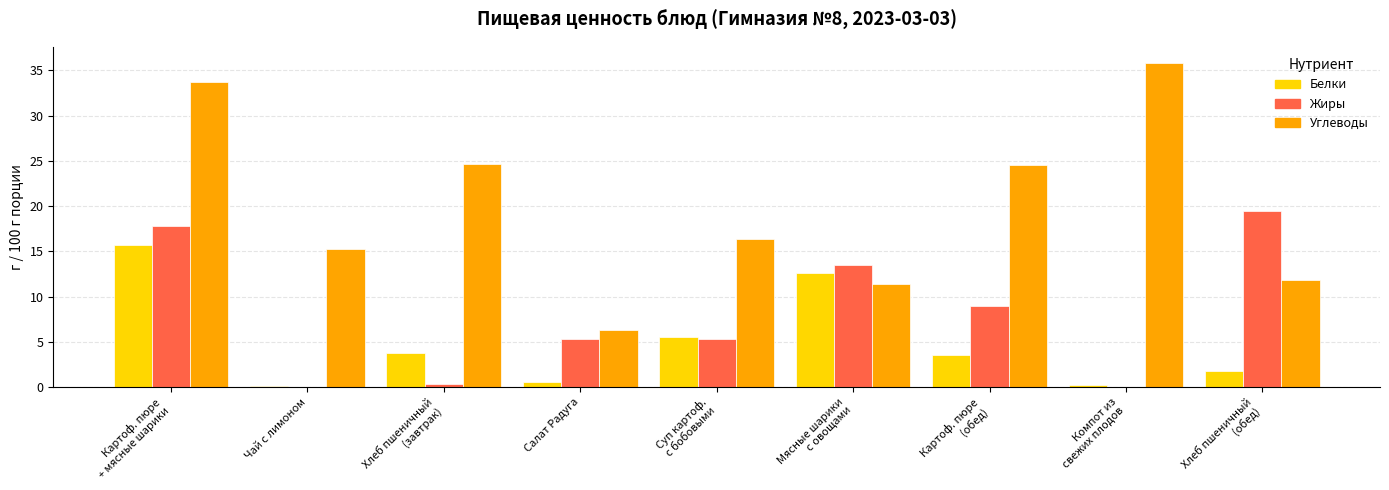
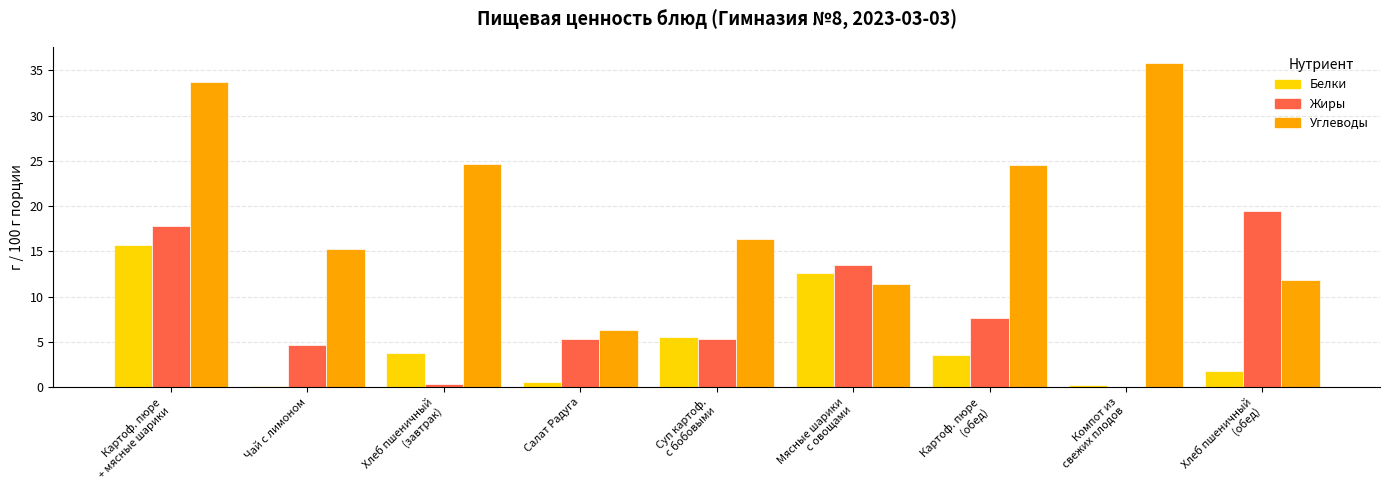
  {
    "Жиры": {
      "Картоф. пюре + мясные шарики": 18,
-     "Чай с лимоном": 0,
+     "Чай с лимоном": 5,
      "Хлеб пшеничный (завтрак)": 0,
      "Салат Радуга": 5,
      "Суп картоф. с бобовыми": 5,
      "Мясные шарики с овощами": 14,
-     "Картоф. пюре (обед)": 9,
+     "Картоф. пюре (обед)": 8,
      "Компот из свежих плодов": 0,
      "Хлеб пшеничный (обед)": 20
    }
  }
